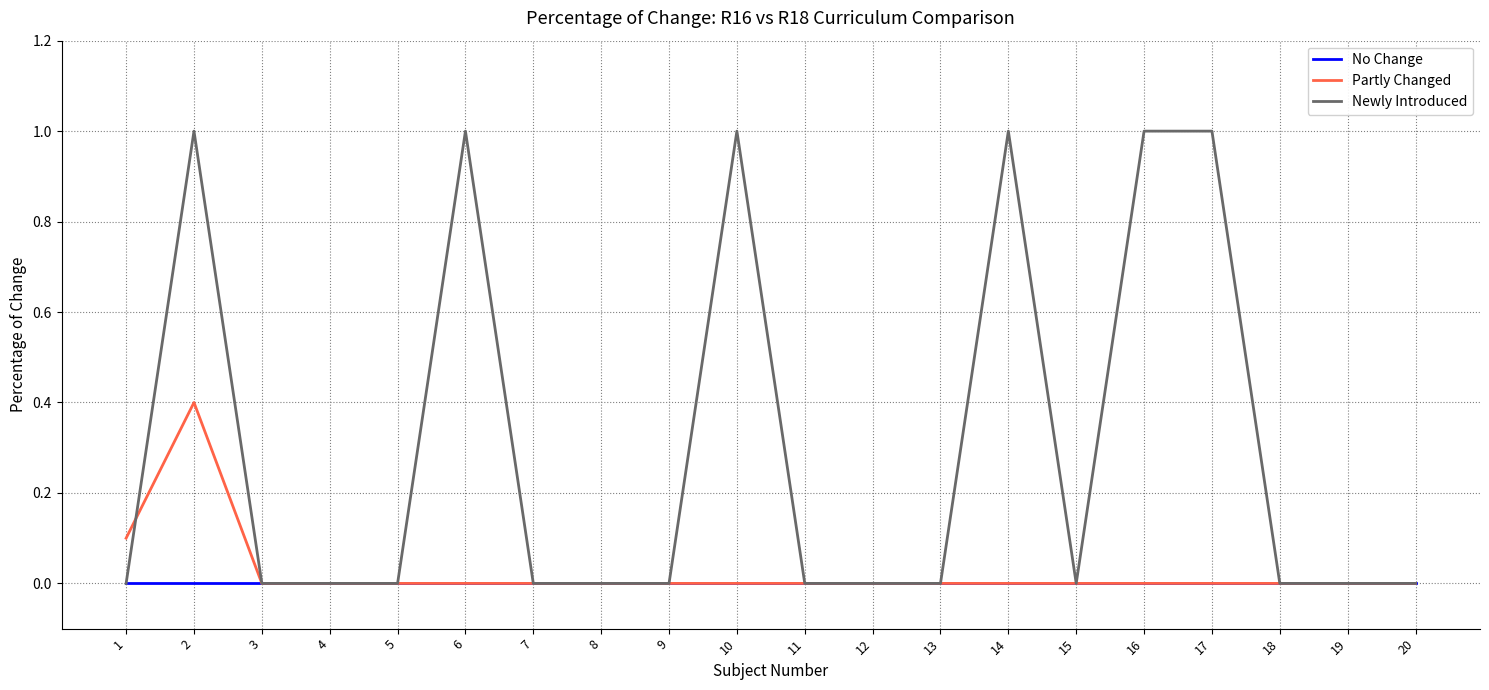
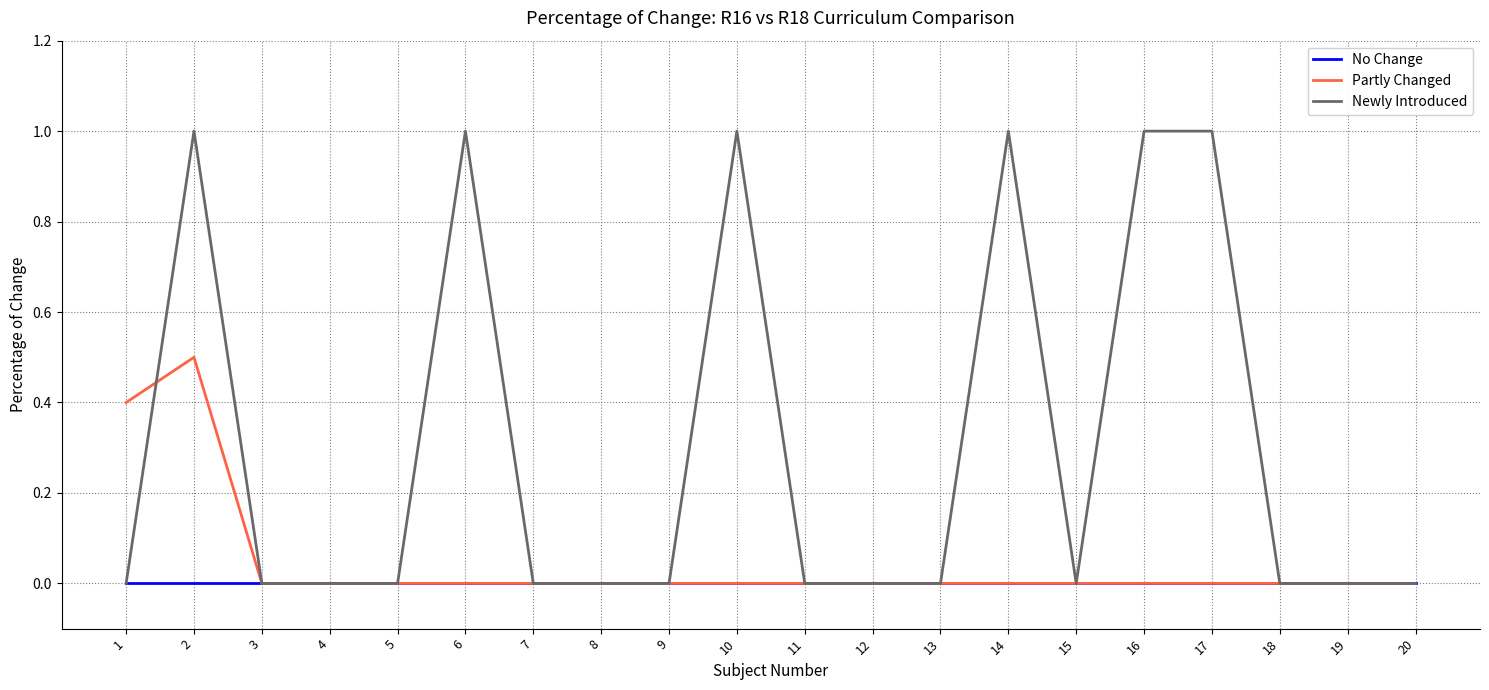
  {
    "No Change": {
      "2": 0.0
    },
    "Partly Changed": {
-     "1": 0.1,
-     "2": 0.4
+     "1": 0.4,
+     "2": 0.5
    },
    "Newly Introduced": {
      "2": 1.0,
      "6": 1.0,
      "10": 1.0,
      "14": 1.0,
      "16": 1.0,
      "17": 1.0
    }
  }
